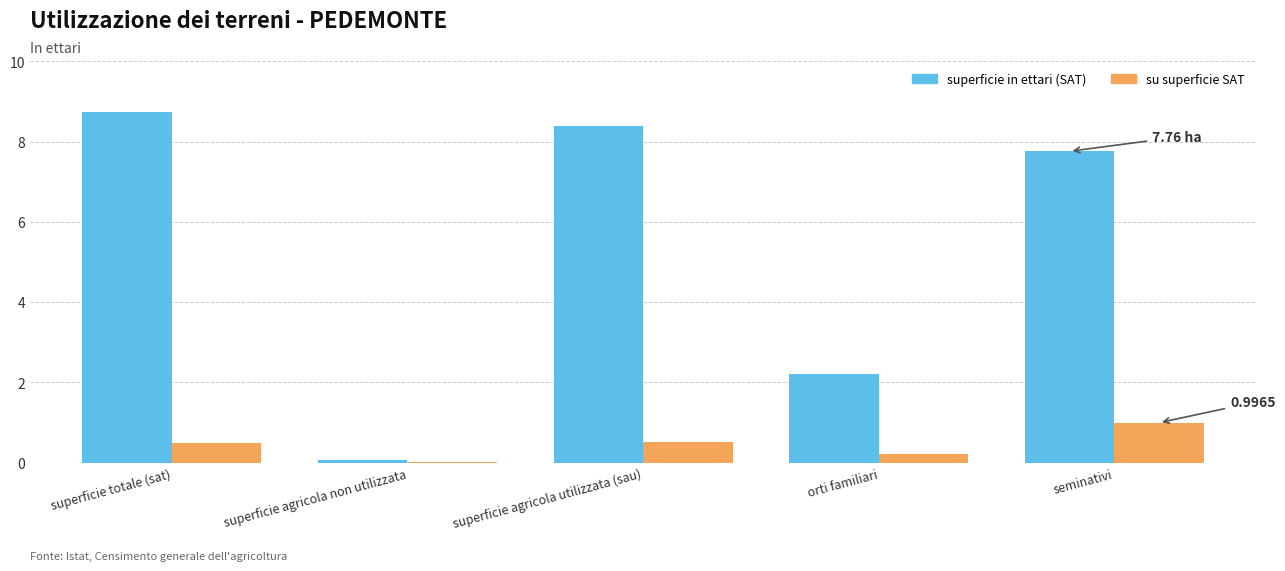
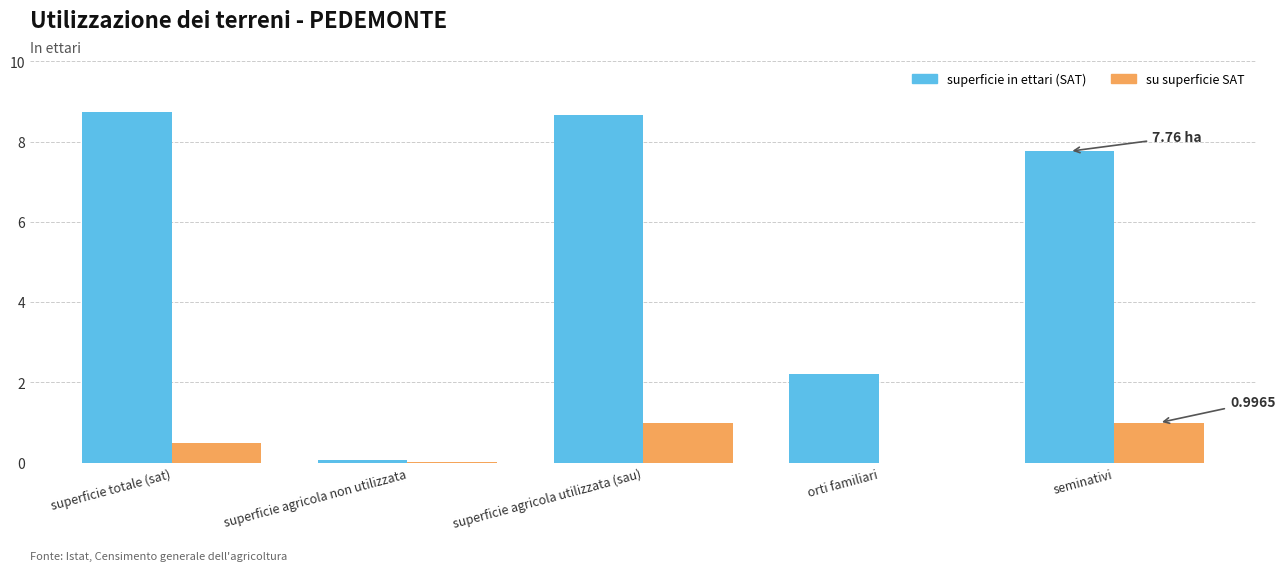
  {
    "superficie in ettari (SAT)": {
      "superficie totale (sat)": 8.7,
      "superficie agricola non utilizzata": 0.1,
-     "superficie agricola utilizzata (sau)": 8.4,
+     "superficie agricola utilizzata (sau)": 8.7,
      "orti familiari": 2.2
    },
    "su superficie SAT": {
      "superficie totale (sat)": 0.5,
-     "superficie agricola utilizzata (sau)": 0.5,
-     "orti familiari": 0.2
+     "superficie agricola utilizzata (sau)": 1.0,
+     "orti familiari": 0.0
    }
  }
